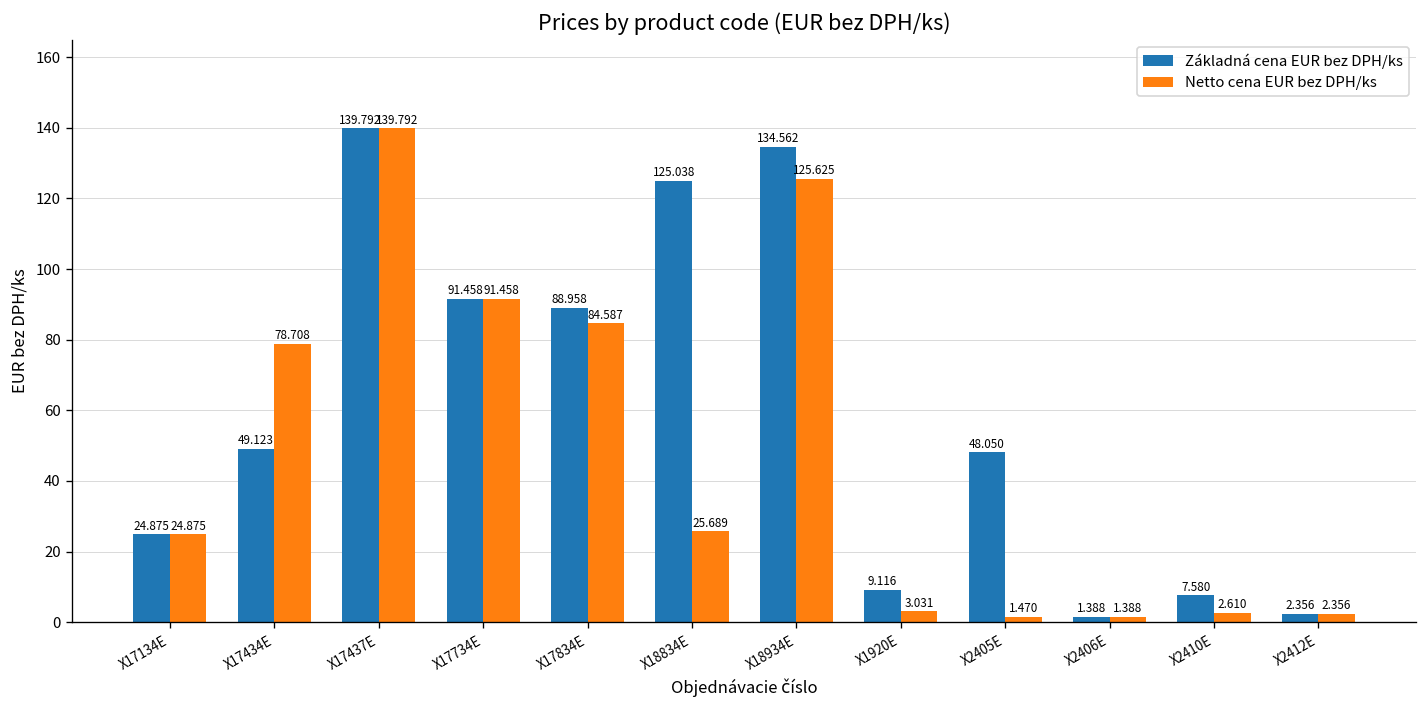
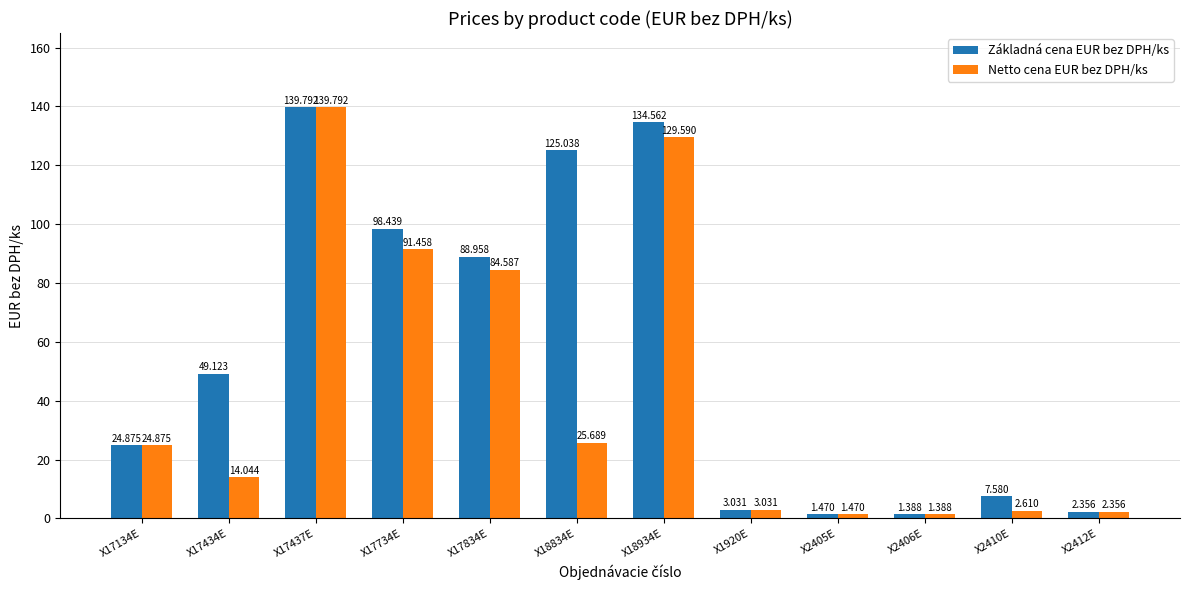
  {
    "Základná cena EUR bez DPH/ks": {
      "X17134E": 24.875,
      "X17434E": 49.123,
      "X17437E": 139.792,
-     "X17734E": 91.458,
+     "X17734E": 98.439,
      "X17834E": 88.958,
      "X18834E": 125.038,
      "X18934E": 134.562,
-     "X1920E": 9.116,
-     "X2405E": 48.050,
+     "X1920E": 3.031,
+     "X2405E": 1.470,
      "X2406E": 1.388,
      "X2410E": 7.580,
      "X2412E": 2.356
    },
    "Netto cena EUR bez DPH/ks": {
      "X17134E": 24.875,
-     "X17434E": 78.708,
+     "X17434E": 14.044,
      "X17437E": 139.792,
      "X17734E": 91.458,
      "X17834E": 84.587,
      "X18834E": 25.689,
-     "X18934E": 125.625,
+     "X18934E": 129.590,
      "X1920E": 3.031,
      "X2405E": 1.470,
      "X2406E": 1.388,
      "X2410E": 2.610,
      "X2412E": 2.356
    }
  }
